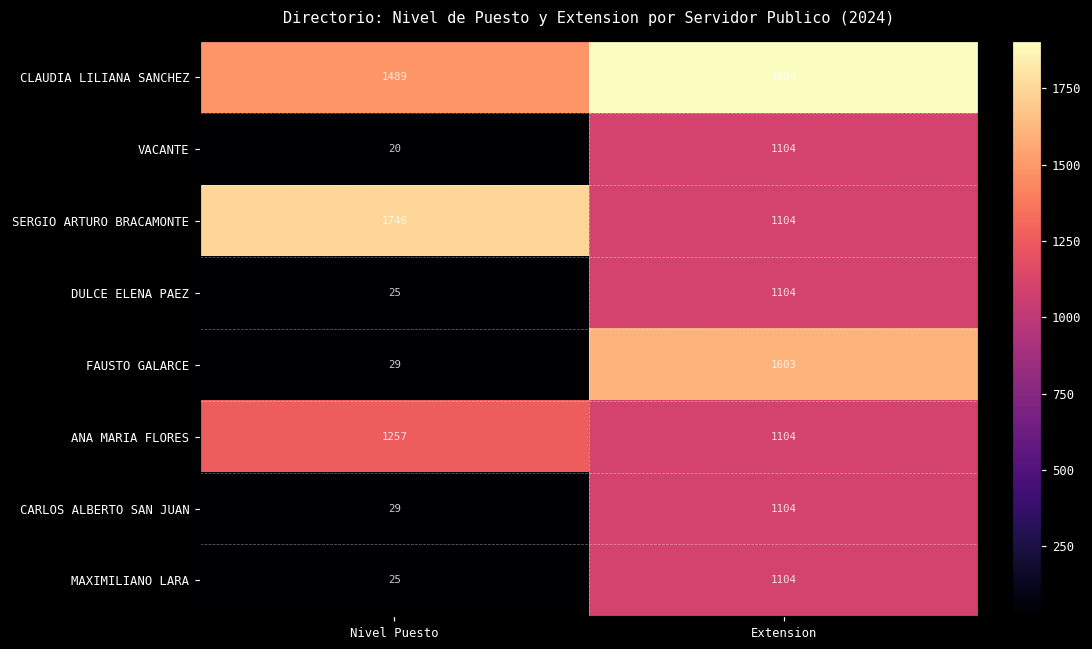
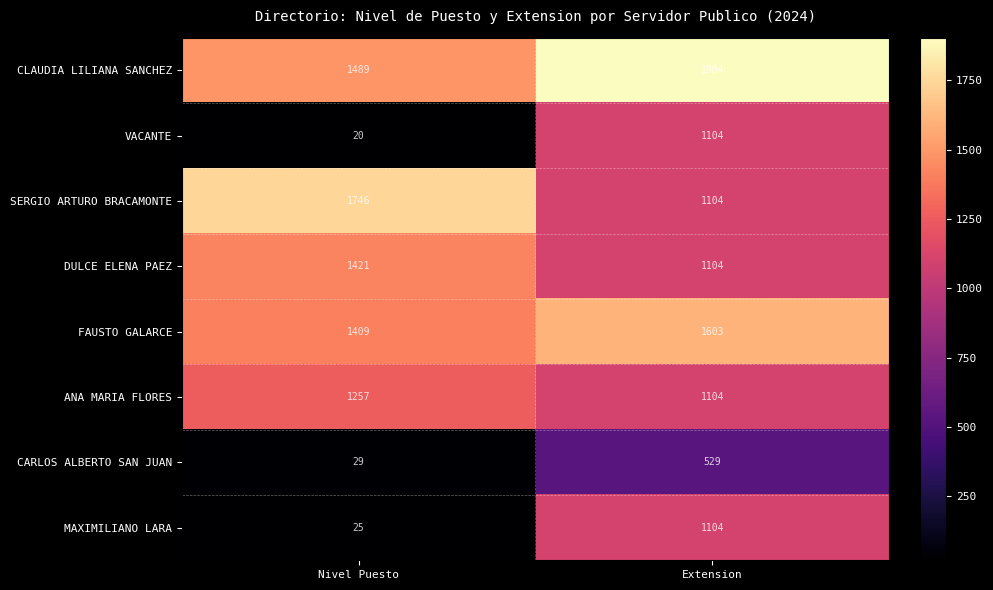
  {
    "CLAUDIA LILIANA SANCHEZ": {
      "Nivel Puesto": 1489,
      "Extension": 1904
    },
    "VACANTE": {
      "Nivel Puesto": 20,
      "Extension": 1104
    },
    "SERGIO ARTURO BRACAMONTE": {
      "Nivel Puesto": 1746,
      "Extension": 1104
    },
    "DULCE ELENA PAEZ": {
-     "Nivel Puesto": 25,
+     "Nivel Puesto": 1421,
      "Extension": 1104
    },
    "FAUSTO GALARCE": {
-     "Nivel Puesto": 29,
+     "Nivel Puesto": 1409,
      "Extension": 1603
    },
    "ANA MARIA FLORES": {
      "Nivel Puesto": 1257,
      "Extension": 1104
    },
    "CARLOS ALBERTO SAN JUAN": {
      "Nivel Puesto": 29,
-     "Extension": 1104
+     "Extension": 529
    },
    "MAXIMILIANO LARA": {
      "Nivel Puesto": 25,
      "Extension": 1104
    }
  }
